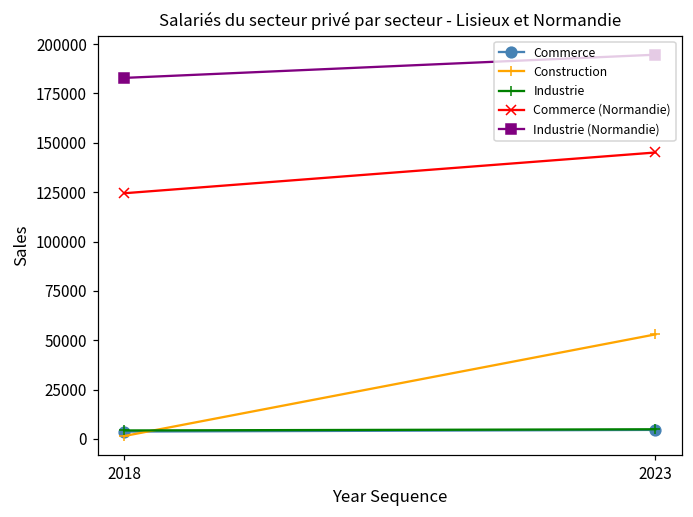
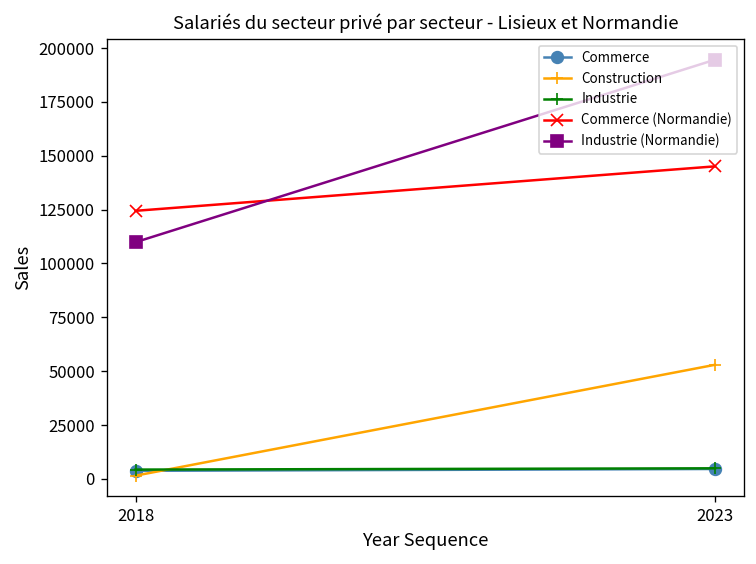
  {
    "Construction": {
      "2018": 1000,
      "2023": 53000
    },
    "Commerce (Normandie)": {
      "2018": 124000,
      "2023": 145000
    },
    "Industrie (Normandie)": {
-     "2018": 183000
+     "2018": 110000
    }
  }
